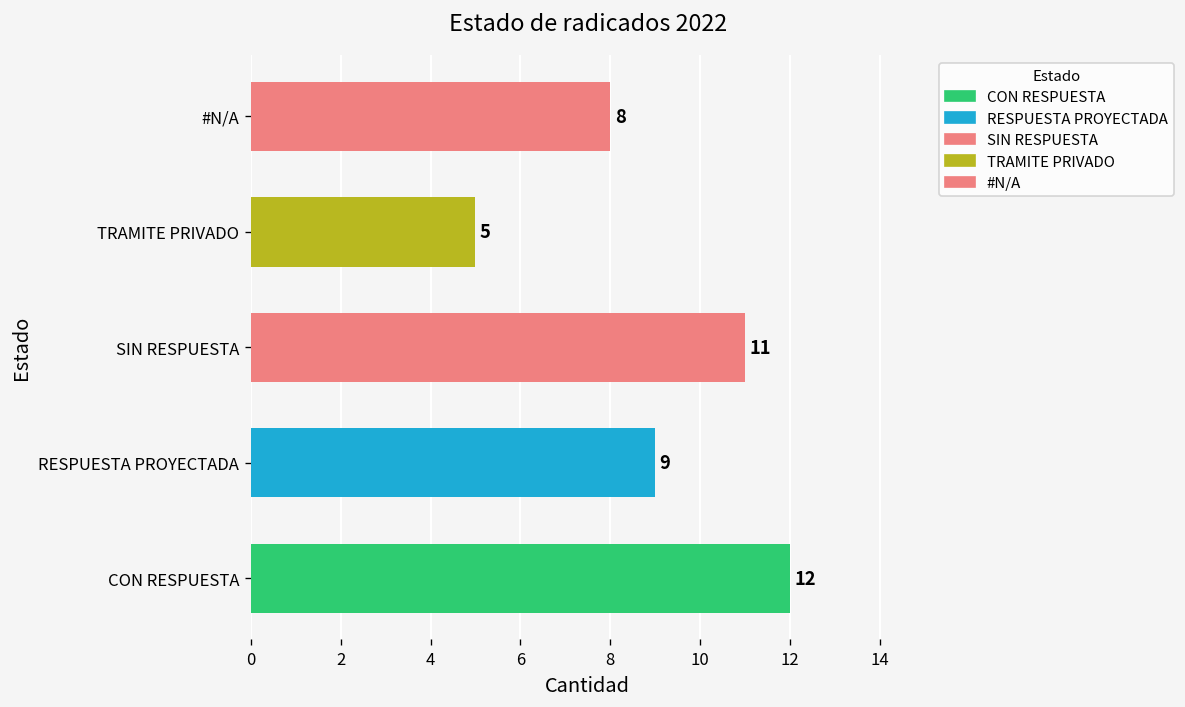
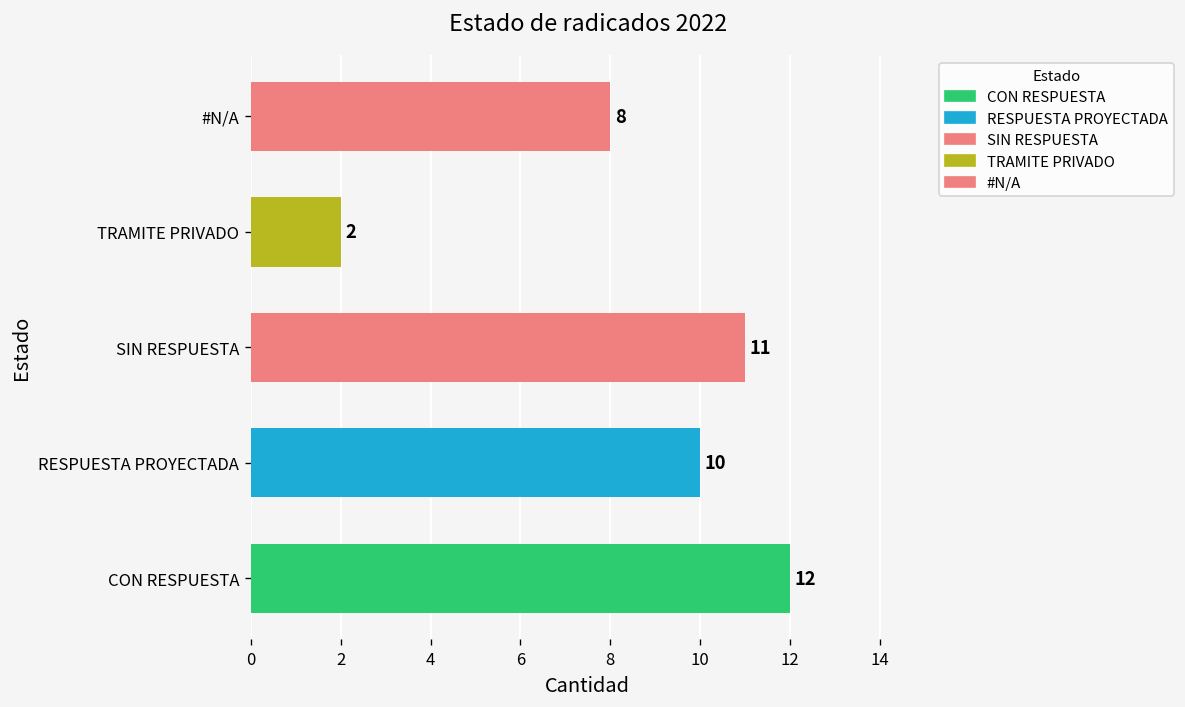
  {
    "#N/A": 8,
-   "TRAMITE PRIVADO": 5,
+   "TRAMITE PRIVADO": 2,
    "SIN RESPUESTA": 11,
-   "RESPUESTA PROYECTADA": 9,
+   "RESPUESTA PROYECTADA": 10,
    "CON RESPUESTA": 12
  }
